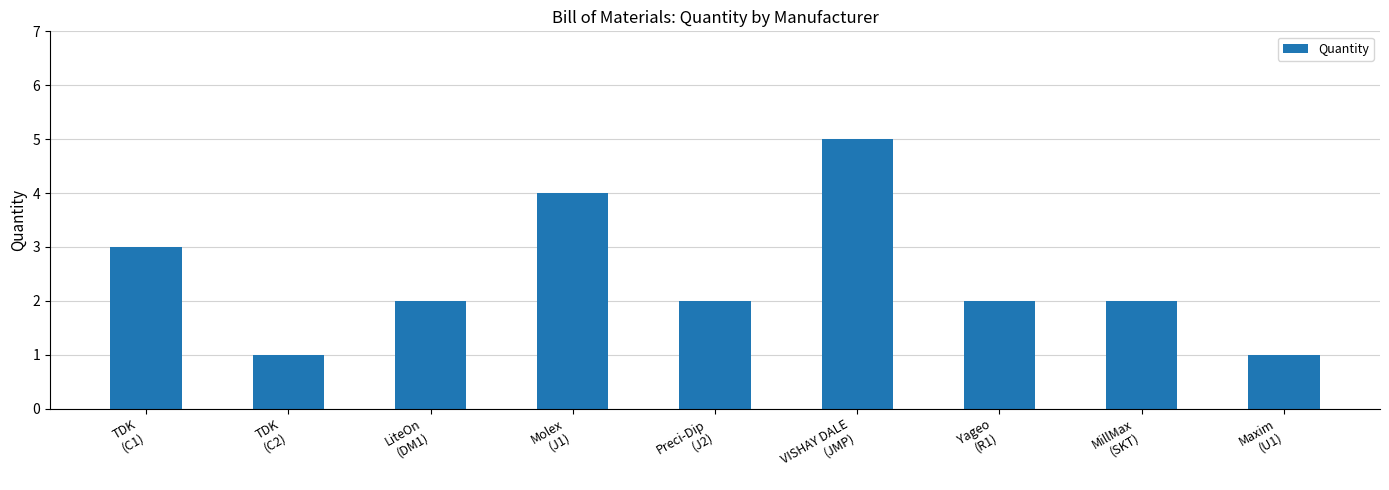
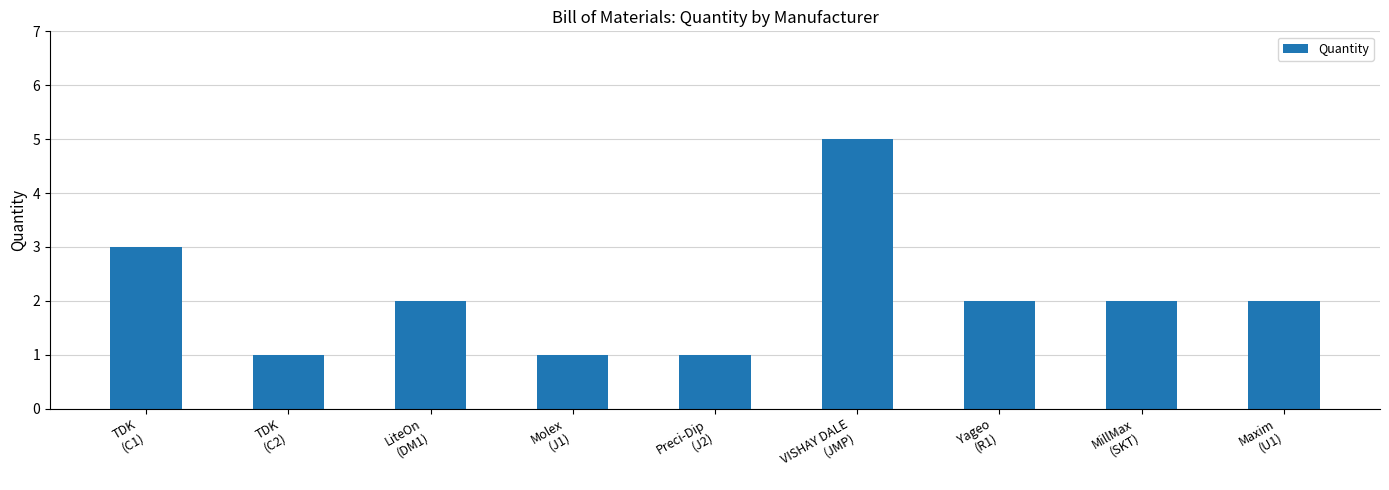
  {
    "TDK (C1)": 3,
    "TDK (C2)": 1,
    "LiteOn (DM1)": 2,
-   "Molex (J1)": 4,
-   "Preci-Dip (J2)": 2,
+   "Molex (J1)": 1,
+   "Preci-Dip (J2)": 1,
    "VISHAY DALE (JMP)": 5,
    "Yageo (R1)": 2,
    "MillMax (SKT)": 2,
-   "Maxim (U1)": 1
+   "Maxim (U1)": 2
  }
